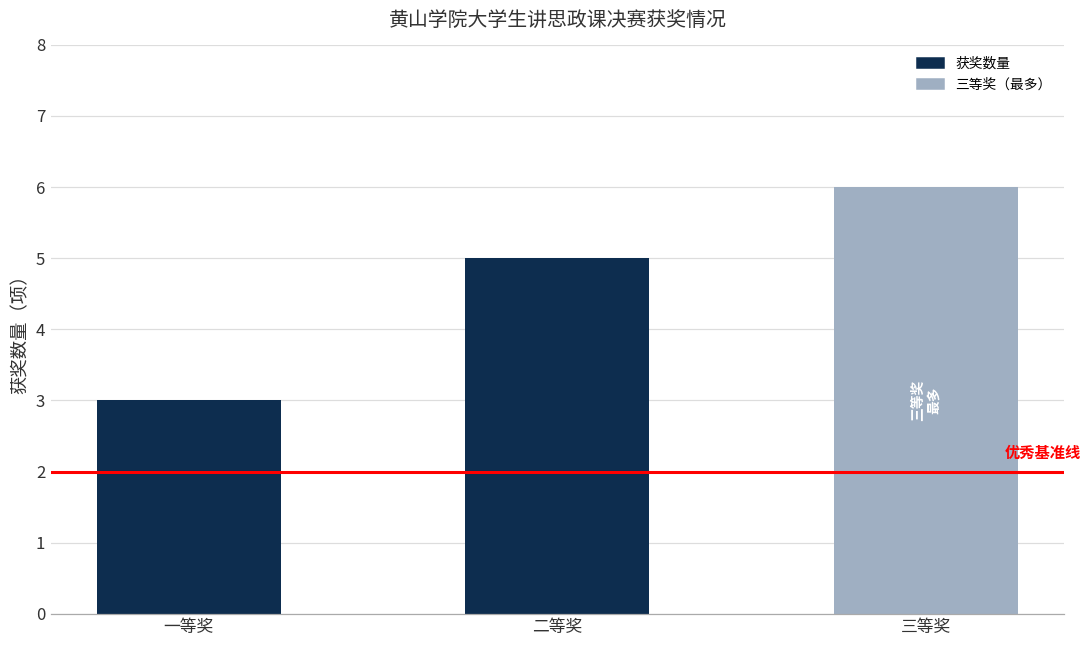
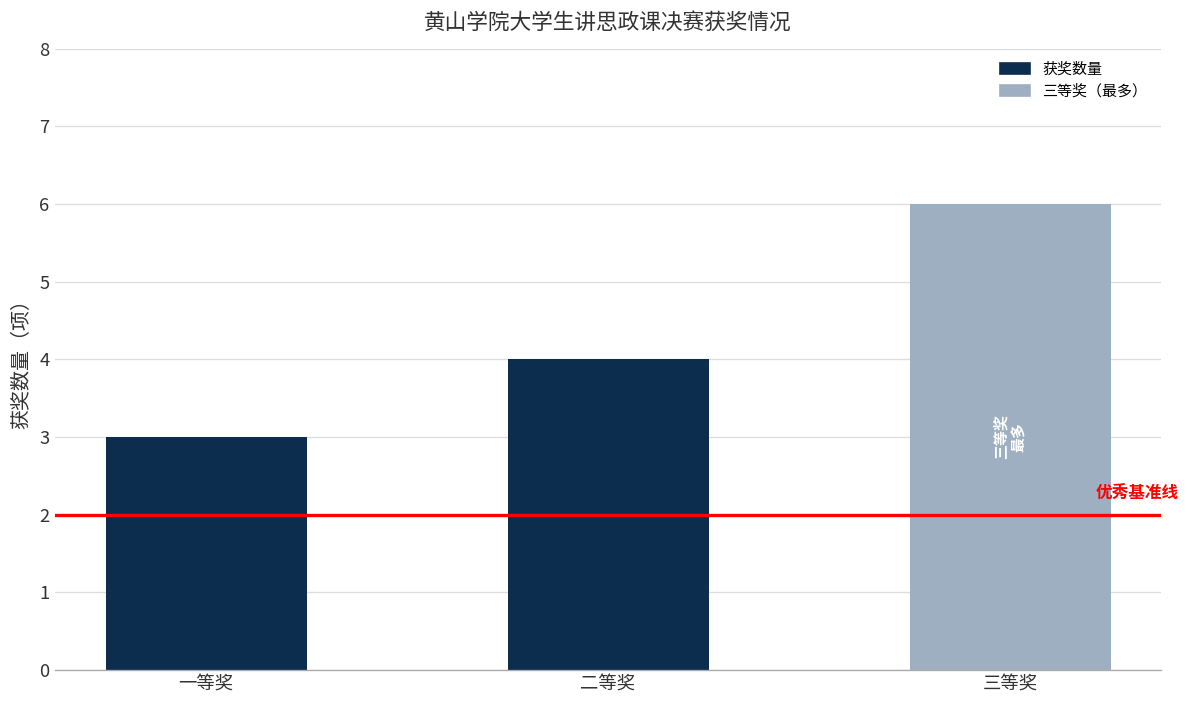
  {
    "一等奖": 3,
-   "二等奖": 5,
+   "二等奖": 4,
    "三等奖": 6
  }
